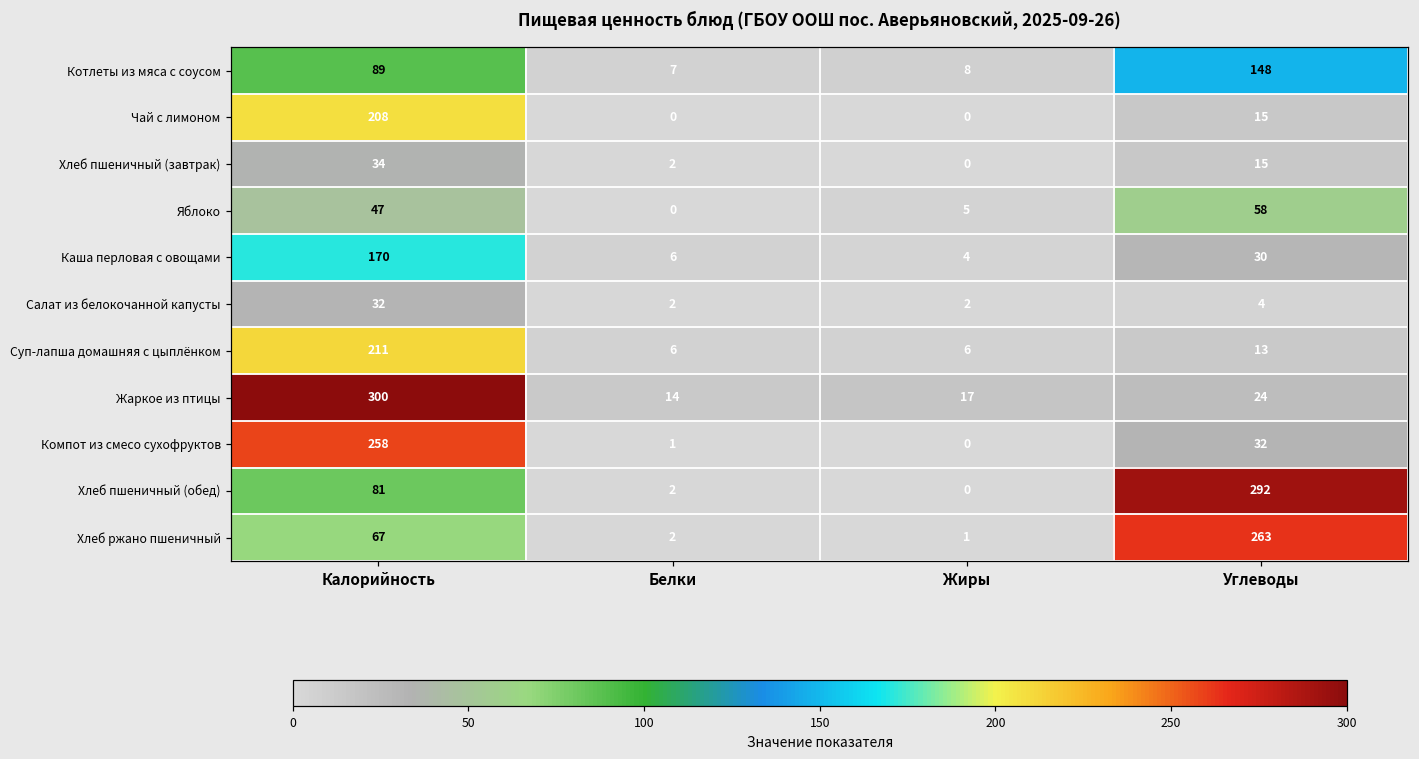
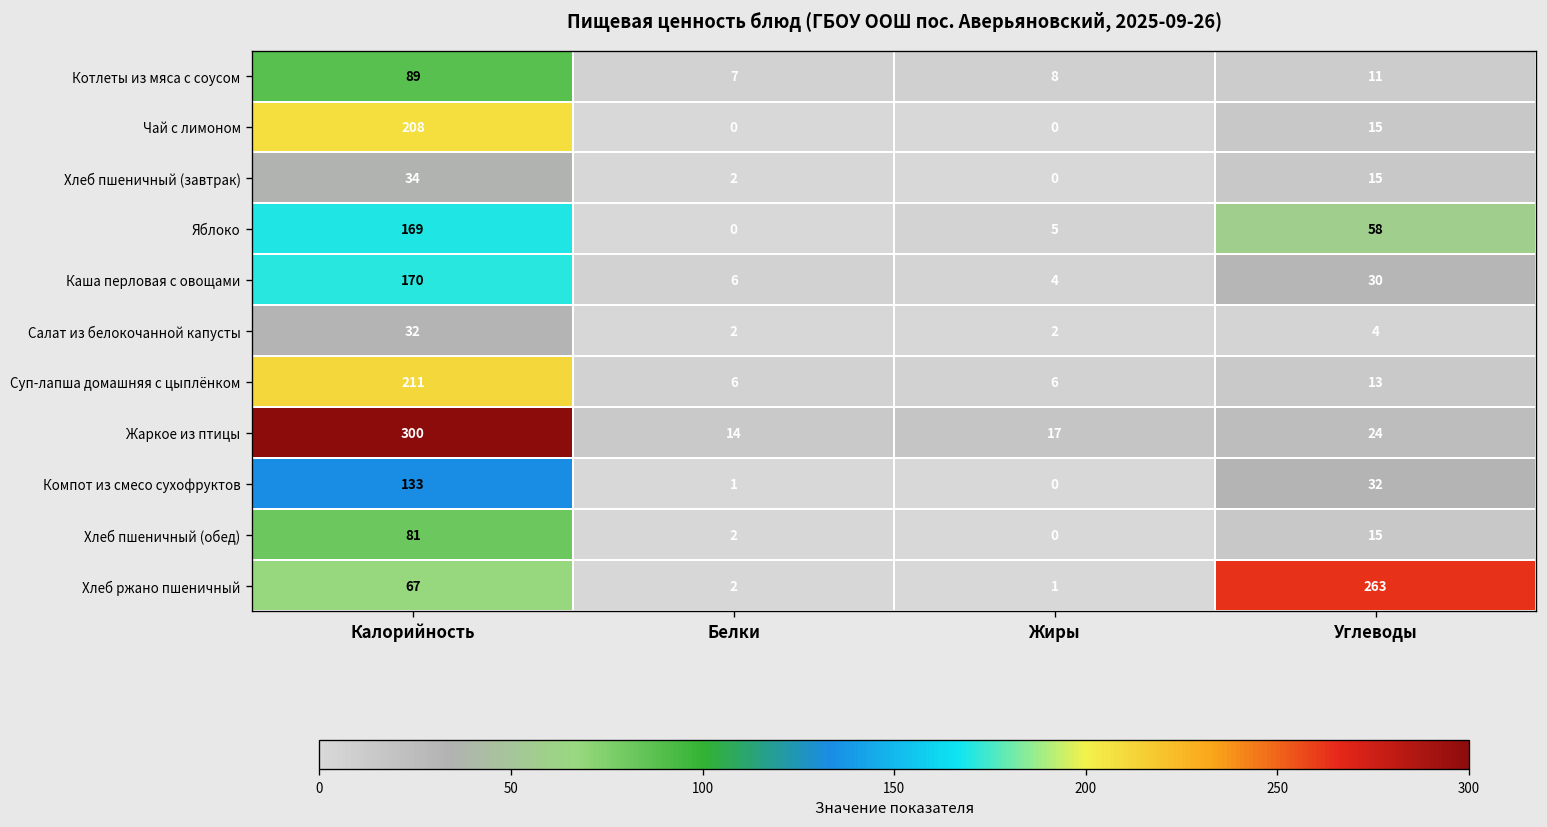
  {
    "Котлеты из мяса с соусом": {
      "Калорийность": 89,
-     "Углеводы": 148
+     "Углеводы": 11
    },
    "Чай с лимоном": {
      "Калорийность": 208,
      "Углеводы": 15
    },
    "Хлеб пшеничный (завтрак)": {
      "Калорийность": 34,
      "Углеводы": 15
    },
    "Яблоко": {
-     "Калорийность": 47,
+     "Калорийность": 169,
      "Углеводы": 58
    },
    "Каша перловая с овощами": {
      "Калорийность": 170,
      "Углеводы": 30
    },
    "Салат из белокочанной капусты": {
      "Калорийность": 32
    },
    "Суп-лапша домашняя с цыплёнком": {
      "Калорийность": 211,
      "Углеводы": 13
    },
    "Жаркое из птицы": {
      "Калорийность": 300,
      "Белки": 14,
      "Жиры": 17,
      "Углеводы": 24
    },
    "Компот из смесо сухофруктов": {
-     "Калорийность": 258,
+     "Калорийность": 133,
      "Углеводы": 32
    },
    "Хлеб пшеничный (обед)": {
      "Калорийность": 81,
-     "Углеводы": 292
+     "Углеводы": 15
    },
    "Хлеб ржано пшеничный": {
      "Калорийность": 67,
      "Углеводы": 263
    }
  }
